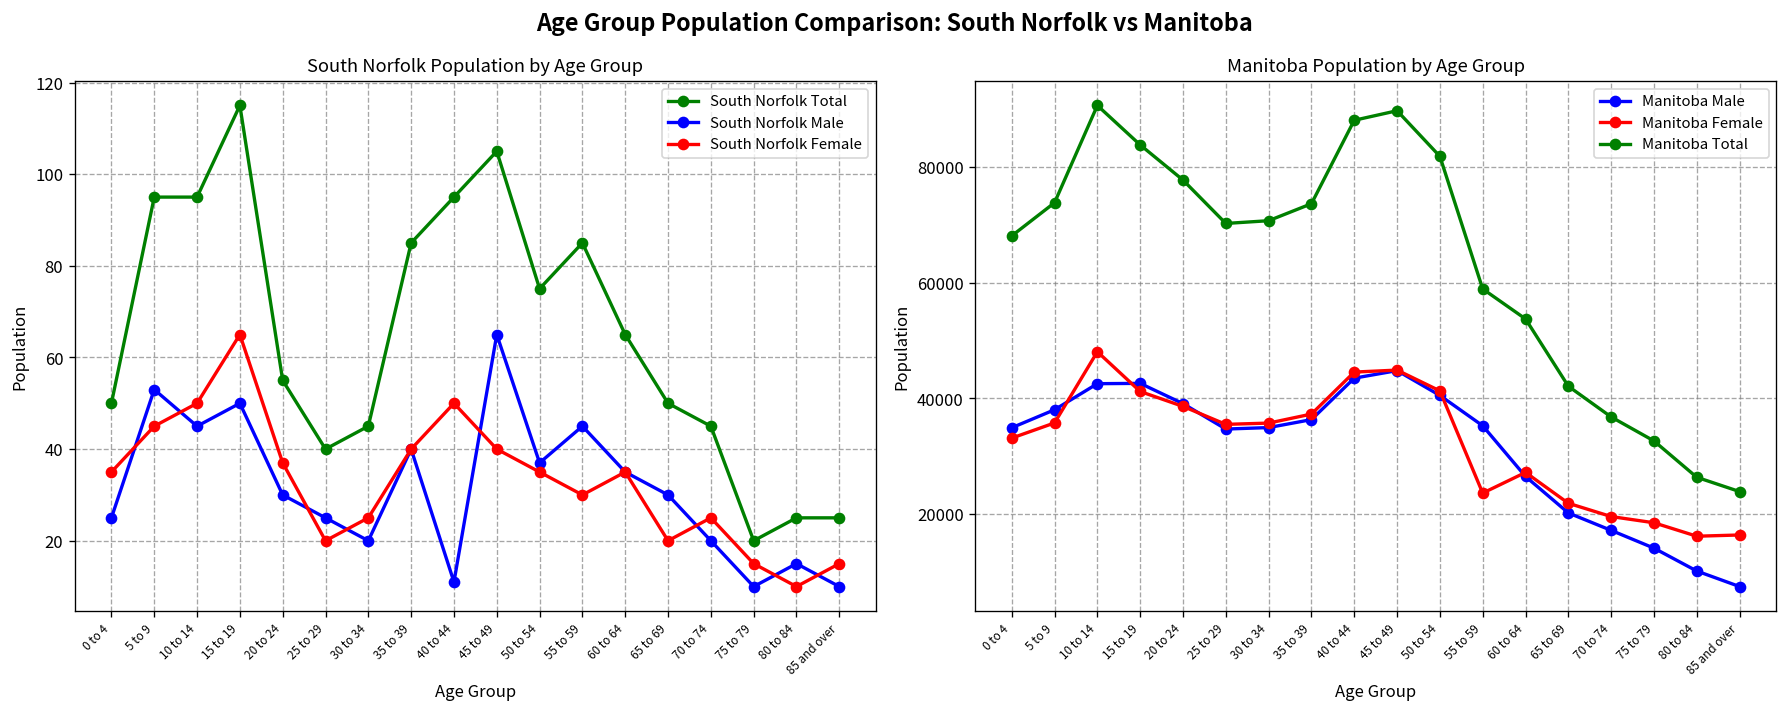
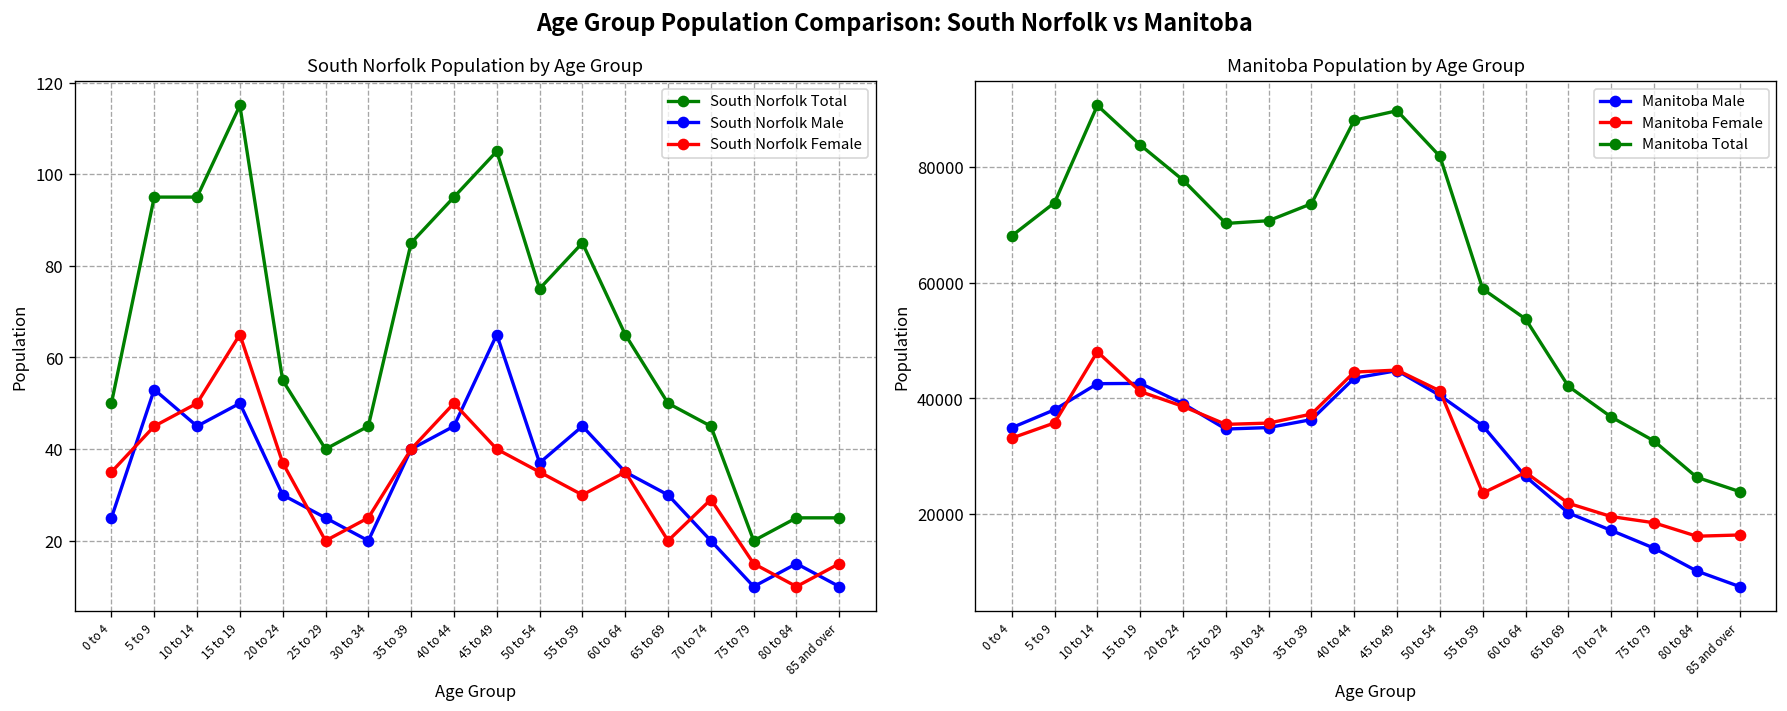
  {
    "South Norfolk Population by Age Group": {
      "South Norfolk Total": {
        "0 to 4": 50,
        "5 to 9": 95,
        "10 to 14": 95,
        "15 to 19": 115,
        "20 to 24": 55,
        "25 to 29": 40,
        "30 to 34": 45,
        "35 to 39": 85,
        "40 to 44": 95,
        "45 to 49": 105,
        "50 to 54": 75,
        "55 to 59": 85,
        "60 to 64": 65,
        "65 to 69": 50,
        "70 to 74": 45,
        "75 to 79": 20,
        "80 to 84": 25,
        "85 and over": 25
      },
      "South Norfolk Male": {
        "0 to 4": 25,
        "5 to 9": 53,
        "10 to 14": 45,
        "15 to 19": 50,
        "20 to 24": 30,
        "25 to 29": 25,
        "30 to 34": 20,
-       "40 to 44": 11,
+       "40 to 44": 45,
        "45 to 49": 65,
        "50 to 54": 37,
        "55 to 59": 45,
        "65 to 69": 30,
        "70 to 74": 20,
        "75 to 79": 10,
        "80 to 84": 15,
        "85 and over": 10
      },
      "South Norfolk Female": {
        "0 to 4": 35,
        "5 to 9": 45,
        "10 to 14": 50,
        "15 to 19": 65,
        "20 to 24": 37,
        "25 to 29": 20,
        "30 to 34": 25,
        "40 to 44": 50,
        "45 to 49": 40,
        "50 to 54": 35,
        "55 to 59": 30,
        "65 to 69": 20,
-       "70 to 74": 25,
+       "70 to 74": 29,
        "75 to 79": 15,
        "80 to 84": 10,
        "85 and over": 15
      }
    },
    "Manitoba Population by Age Group": {
      "Manitoba Male": {
        "0 to 4": 35000,
        "5 to 9": 38000,
        "10 to 14": 43000,
        "15 to 19": 43000,
        "25 to 29": 35000,
        "30 to 34": 35000,
        "35 to 39": 36000,
        "40 to 44": 44000,
        "50 to 54": 41000,
        "55 to 59": 35000,
        "60 to 64": 27000,
        "65 to 69": 20000,
        "70 to 74": 17000,
        "75 to 79": 14000,
        "80 to 84": 10000,
        "85 and over": 8000
      },
      "Manitoba Female": {
        "0 to 4": 33000,
        "5 to 9": 36000,
        "10 to 14": 48000,
        "15 to 19": 41000,
        "25 to 29": 36000,
        "30 to 34": 36000,
        "35 to 39": 37000,
        "40 to 44": 45000,
        "50 to 54": 41000,
        "55 to 59": 24000,
        "60 to 64": 27000,
        "65 to 69": 22000,
        "70 to 74": 20000,
        "75 to 79": 19000,
        "80 to 84": 16000,
        "85 and over": 16000
      },
      "Manitoba Total": {
        "0 to 4": 68000,
        "5 to 9": 74000,
        "10 to 14": 91000,
        "15 to 19": 84000,
        "20 to 24": 78000,
        "25 to 29": 70000,
        "30 to 34": 71000,
        "35 to 39": 74000,
        "40 to 44": 88000,
        "45 to 49": 90000,
        "50 to 54": 82000,
        "55 to 59": 59000,
        "60 to 64": 54000,
        "65 to 69": 42000,
        "70 to 74": 37000,
        "75 to 79": 33000,
        "80 to 84": 26000,
        "85 and over": 24000
      }
    }
  }
